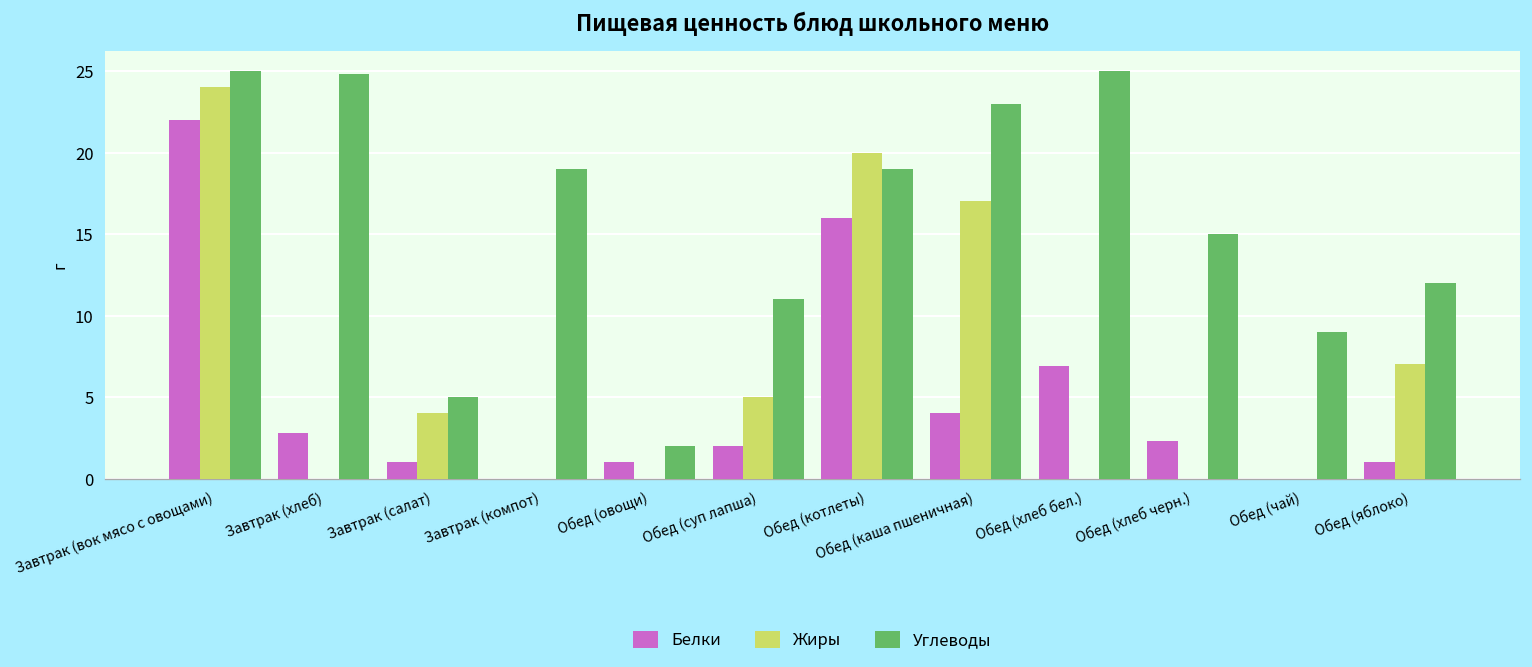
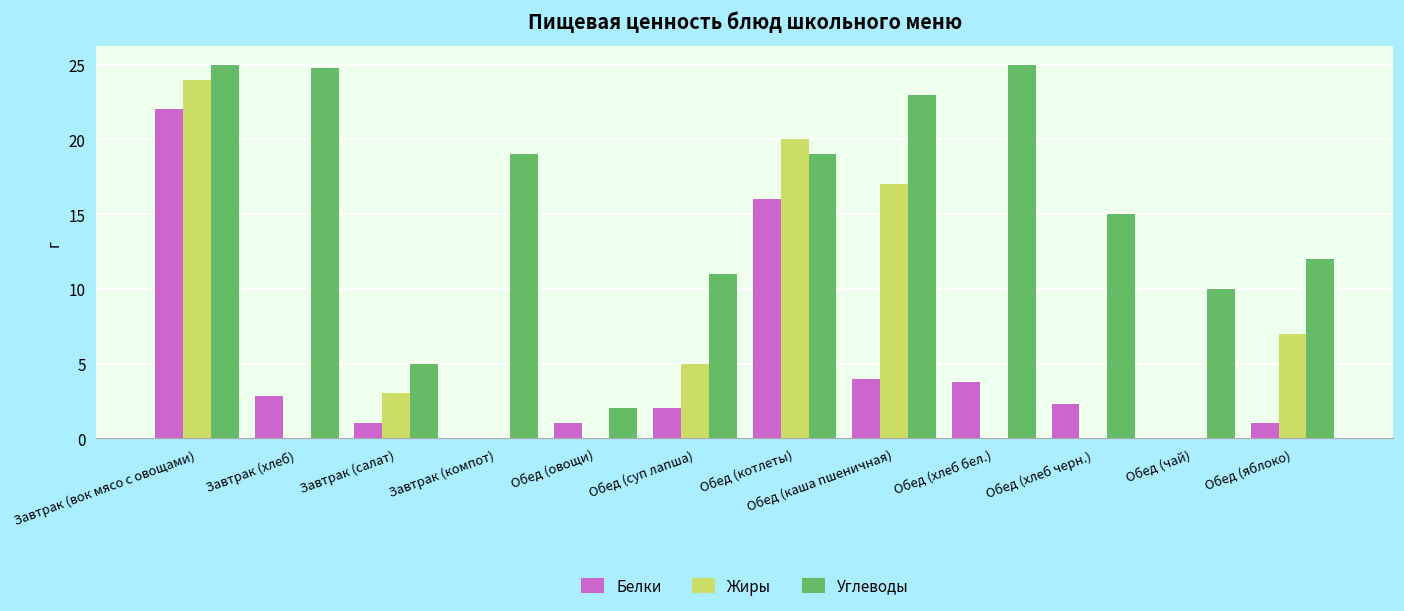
  {
    "Белки": {
      "Завтрак (вок мясо с овощами)": 22.0,
      "Завтрак (хлеб)": 2.8,
      "Завтрак (салат)": 1.0,
      "Завтрак (компот)": 0.0,
      "Обед (овощи)": 1.0,
      "Обед (суп лапша)": 2.0,
      "Обед (котлеты)": 16.0,
      "Обед (каша пшеничная)": 4.0,
-     "Обед (хлеб бел.)": 6.9,
+     "Обед (хлеб бел.)": 3.8,
      "Обед (хлеб черн.)": 2.3,
      "Обед (чай)": 0.0,
      "Обед (яблоко)": 1.0
    },
    "Жиры": {
      "Завтрак (вок мясо с овощами)": 24,
      "Завтрак (хлеб)": 0,
-     "Завтрак (салат)": 4,
+     "Завтрак (салат)": 3,
      "Завтрак (компот)": 0,
      "Обед (овощи)": 0,
      "Обед (суп лапша)": 5,
      "Обед (котлеты)": 20,
      "Обед (каша пшеничная)": 17,
      "Обед (хлеб бел.)": 0,
      "Обед (хлеб черн.)": 0,
      "Обед (чай)": 0,
      "Обед (яблоко)": 7
    },
    "Углеводы": {
      "Завтрак (вок мясо с овощами)": 25,
      "Завтрак (хлеб)": 24.8,
      "Завтрак (салат)": 5,
      "Завтрак (компот)": 19,
      "Обед (овощи)": 2,
      "Обед (суп лапша)": 11,
      "Обед (котлеты)": 19,
      "Обед (каша пшеничная)": 23,
      "Обед (хлеб бел.)": 25,
      "Обед (хлеб черн.)": 15,
-     "Обед (чай)": 9,
+     "Обед (чай)": 10,
      "Обед (яблоко)": 12
    }
  }
